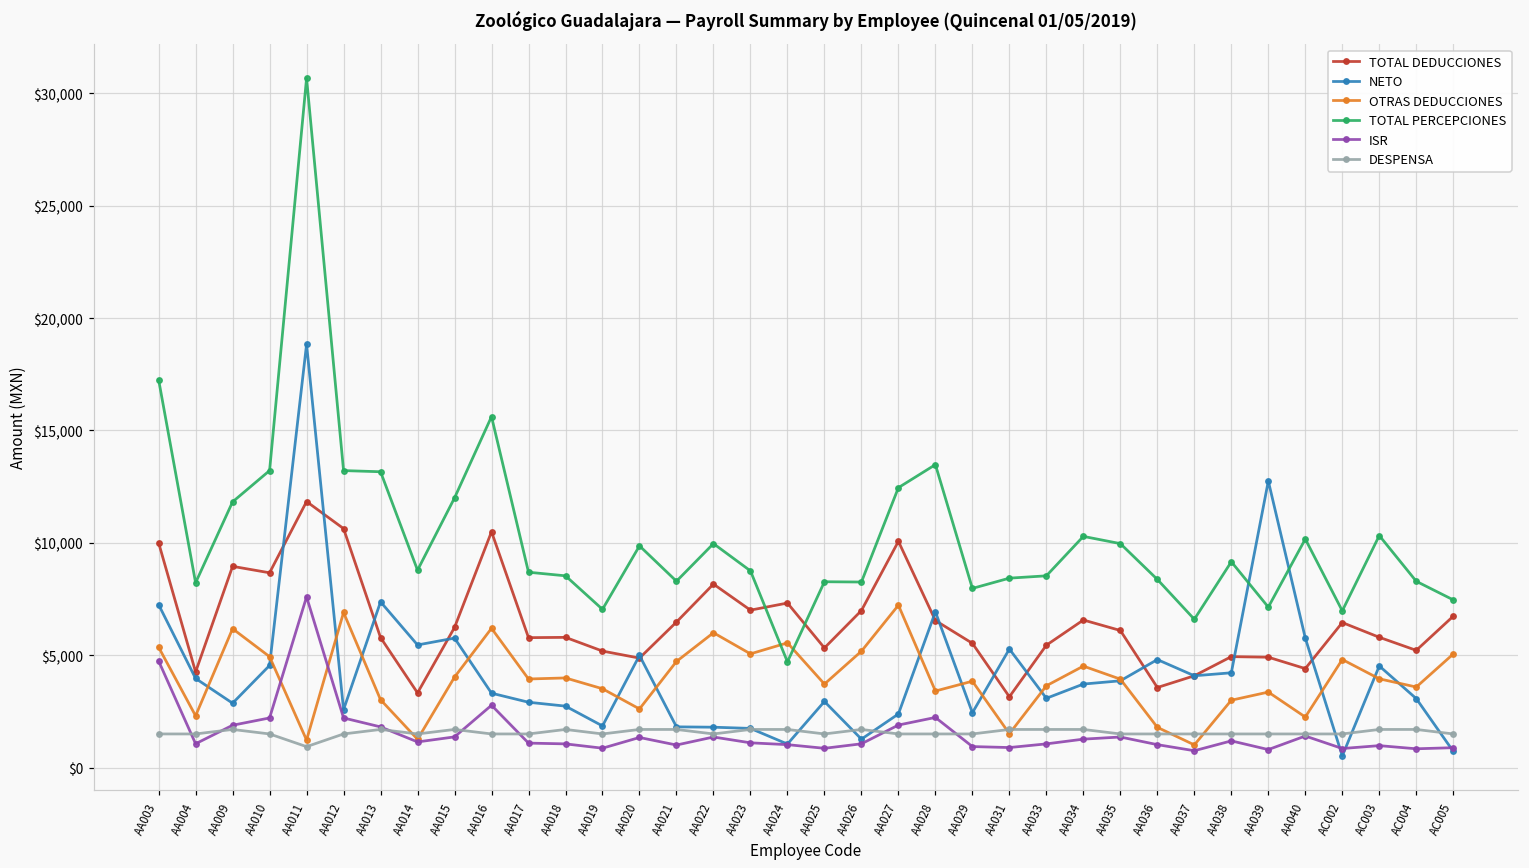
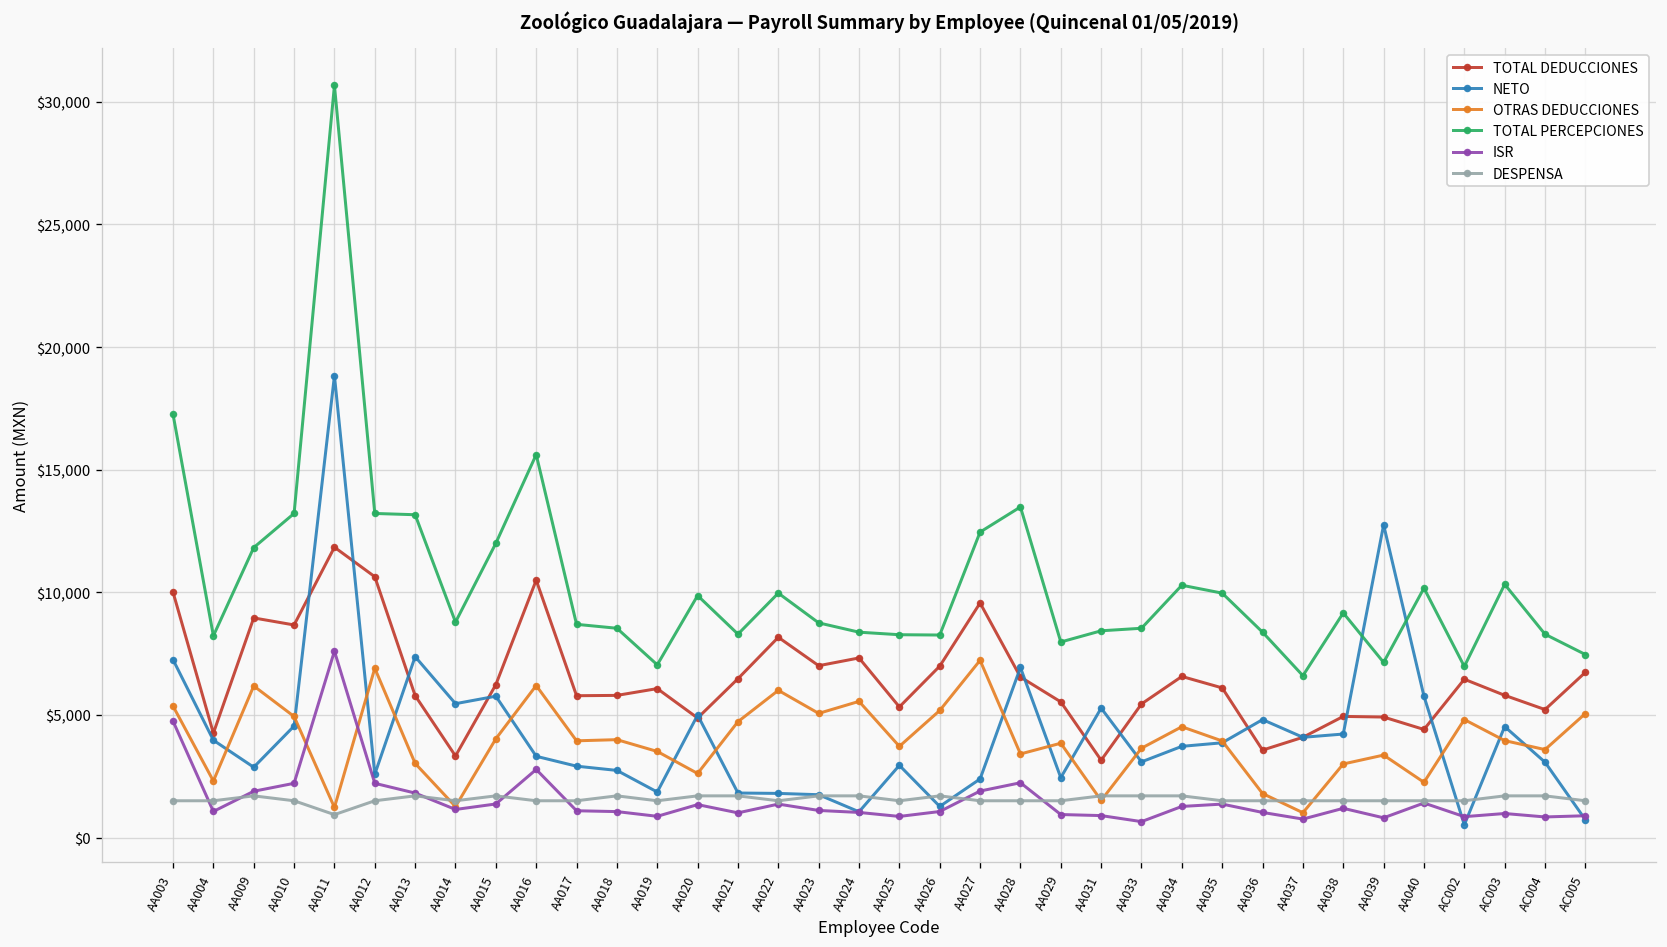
  {
    "TOTAL DEDUCCIONES": {
      "AA003": "$10,000",
      "AA004": "$4,300",
      "AA009": "$9,000",
      "AA010": "$8,700",
      "AA011": "$11,800",
      "AA012": "$10,600",
      "AA013": "$5,800",
      "AA014": "$3,300",
      "AA015": "$6,200",
      "AA016": "$10,500",
      "AA017": "$5,800",
      "AA018": "$5,800",
-     "AA019": "$5,200",
+     "AA019": "$6,100",
      "AA021": "$6,500",
      "AA022": "$8,200",
      "AA023": "$7,000",
      "AA024": "$7,300",
      "AA025": "$5,300",
      "AA026": "$7,000",
-     "AA027": "$10,100",
+     "AA027": "$9,600",
      "AA028": "$6,500",
      "AA029": "$5,500",
      "AA031": "$3,200",
      "AA033": "$5,400",
      "AA034": "$6,600",
      "AA035": "$6,100",
      "AA036": "$3,600",
      "AA038": "$4,900",
      "AA039": "$4,900",
      "AA040": "$4,400",
      "AC002": "$6,500",
      "AC003": "$5,800",
      "AC004": "$5,200",
      "AC005": "$6,700"
    },
    "NETO": {
      "AA003": "$7,300",
      "AA004": "$4,000",
      "AA009": "$2,900",
      "AA010": "$4,500",
      "AA011": "$18,800",
      "AA012": "$2,600",
      "AA013": "$7,400",
      "AA014": "$5,500",
      "AA015": "$5,800",
      "AA016": "$3,300",
      "AA017": "$2,900",
      "AA018": "$2,700",
      "AA019": "$1,900",
      "AA022": "$1,800",
      "AA025": "$2,900",
      "AA026": "$1,300",
      "AA027": "$2,400",
      "AA028": "$6,900",
      "AA029": "$2,400",
      "AA031": "$5,300",
      "AA033": "$3,100",
      "AA034": "$3,700",
      "AA036": "$4,800",
      "AA038": "$4,200",
      "AA039": "$12,800",
      "AA040": "$5,800",
      "AC002": "$500",
      "AC003": "$4,500",
      "AC004": "$3,100",
      "AC005": "$700"
    },
    "OTRAS DEDUCCIONES": {
      "AA003": "$5,400",
      "AA004": "$2,300",
      "AA009": "$6,200",
      "AA010": "$4,900",
      "AA011": "$1,200",
      "AA012": "$6,900",
      "AA013": "$3,000",
      "AA015": "$4,000",
      "AA016": "$6,200",
      "AA017": "$3,900",
      "AA018": "$4,000",
      "AA019": "$3,500",
      "AA020": "$2,600",
      "AA021": "$4,700",
      "AA022": "$6,000",
      "AA023": "$5,100",
      "AA024": "$5,600",
      "AA025": "$3,700",
      "AA026": "$5,200",
      "AA027": "$7,200",
      "AA028": "$3,400",
      "AA029": "$3,800",
      "AA031": "$1,500",
      "AA033": "$3,600",
      "AA034": "$4,500",
      "AA036": "$1,800",
      "AA037": "$1,000",
      "AA038": "$3,000",
      "AA039": "$3,400",
      "AA040": "$2,300",
      "AC002": "$4,800",
      "AC003": "$4,000",
      "AC004": "$3,600",
      "AC005": "$5,100"
    },
    "TOTAL PERCEPCIONES": {
      "AA003": "$17,300",
      "AA004": "$8,200",
      "AA009": "$11,800",
      "AA010": "$13,200",
      "AA011": "$30,700",
      "AA012": "$13,200",
      "AA013": "$13,200",
      "AA014": "$8,800",
      "AA015": "$12,000",
      "AA016": "$15,600",
      "AA017": "$8,700",
      "AA018": "$8,500",
      "AA019": "$7,000",
      "AA020": "$9,900",
      "AA021": "$8,300",
      "AA022": "$10,000",
      "AA023": "$8,800",
-     "AA024": "$4,700",
+     "AA024": "$8,400",
      "AA025": "$8,300",
      "AA026": "$8,300",
      "AA027": "$12,500",
      "AA028": "$13,500",
      "AA029": "$8,000",
      "AA031": "$8,400",
      "AA033": "$8,500",
      "AA034": "$10,300",
      "AA035": "$10,000",
      "AA036": "$8,400",
      "AA037": "$6,600",
      "AA038": "$9,200",
      "AA039": "$7,100",
      "AA040": "$10,200",
      "AC002": "$7,000",
      "AC003": "$10,300",
      "AC004": "$8,300",
      "AC005": "$7,500"
    },
    "ISR": {
      "AA003": "$4,700",
      "AA004": "$1,100",
      "AA009": "$1,900",
      "AA010": "$2,200",
      "AA011": "$7,600",
      "AA012": "$2,200",
      "AA015": "$1,400",
      "AA016": "$2,800",
      "AA017": "$1,100",
      "AA018": "$1,100",
      "AA019": "$900",
      "AA020": "$1,300",
      "AA021": "$1,000",
      "AA022": "$1,400",
      "AA023": "$1,100",
      "AA025": "$900",
      "AA026": "$1,100",
      "AA027": "$1,900",
      "AA028": "$2,200",
      "AA029": "$900",
      "AA031": "$900",
-     "AA033": "$1,100",
+     "AA033": "$600",
      "AA034": "$1,300",
      "AA035": "$1,400",
      "AA036": "$1,000",
      "AA037": "$800",
      "AA038": "$1,200",
      "AA039": "$800",
      "AC002": "$900",
      "AC003": "$1,000",
      "AC004": "$800",
      "AC005": "$900"
    },
    "DESPENSA": {
      "AA003": "$1,500",
      "AA004": "$1,500",
      "AA009": "$1,700",
      "AA010": "$1,500",
      "AA011": "$900",
      "AA012": "$1,500",
      "AA014": "$1,500",
      "AA015": "$1,700",
      "AA016": "$1,500",
      "AA017": "$1,500",
      "AA018": "$1,700",
      "AA019": "$1,500",
      "AA020": "$1,700",
      "AA022": "$1,500",
      "AA024": "$1,700",
      "AA025": "$1,500",
      "AA026": "$1,700",
      "AA027": "$1,500",
      "AA028": "$1,500",
      "AA029": "$1,500",
      "AA031": "$1,700",
      "AA033": "$1,700",
      "AA034": "$1,700",
      "AA035": "$1,500",
      "AA036": "$1,500",
      "AA037": "$1,500",
      "AA038": "$1,500",
      "AA039": "$1,500",
      "AC002": "$1,500",
      "AC003": "$1,700",
      "AC004": "$1,700",
      "AC005": "$1,500"
    }
  }
